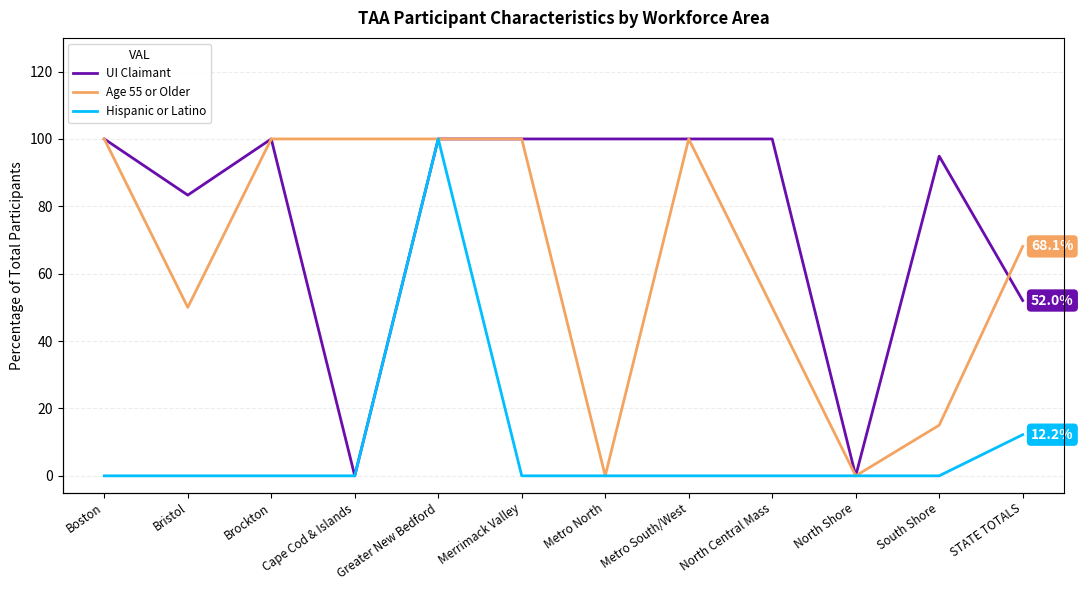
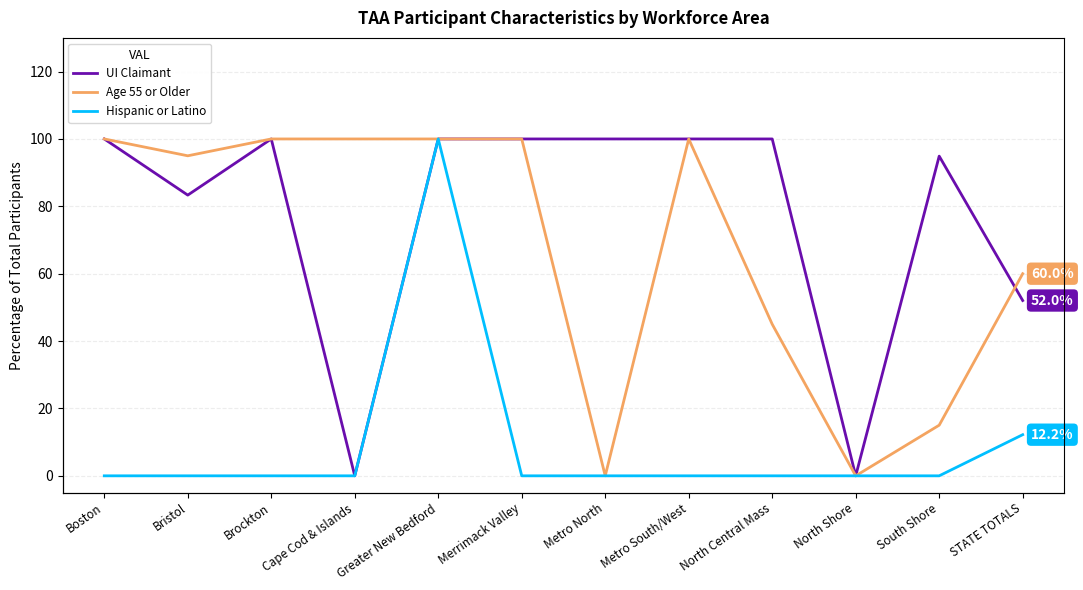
  {
    "UI Claimant": {
      "Bristol": "83",
      "Metro North": "100",
      "North Central Mass": "100",
      "South Shore": "95"
    },
    "Age 55 or Older": {
-     "Bristol": "50",
-     "North Central Mass": "50",
-     "STATE TOTALS": "68.1%"
+     "Bristol": "95",
+     "North Central Mass": "45",
+     "STATE TOTALS": "60.0%"
    },
    "Hispanic or Latino": {
      "Boston": "0",
      "Bristol": "0",
      "Brockton": "0",
      "Merrimack Valley": "0",
      "Metro South/West": "0",
      "North Central Mass": "0",
      "South Shore": "0"
    }
  }
